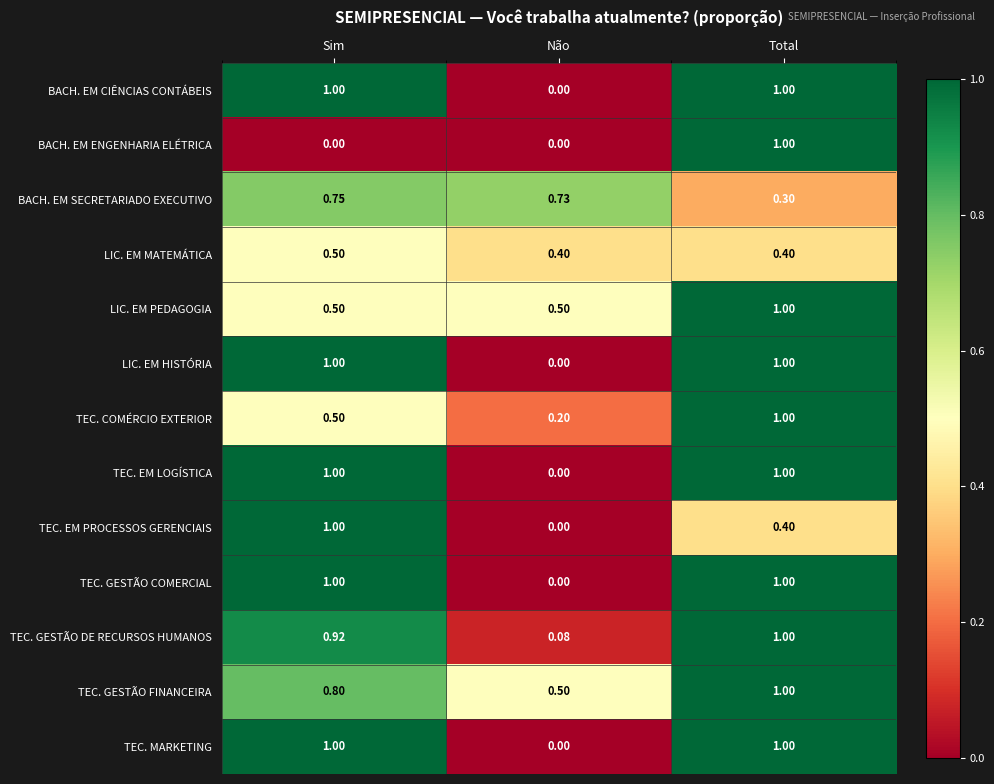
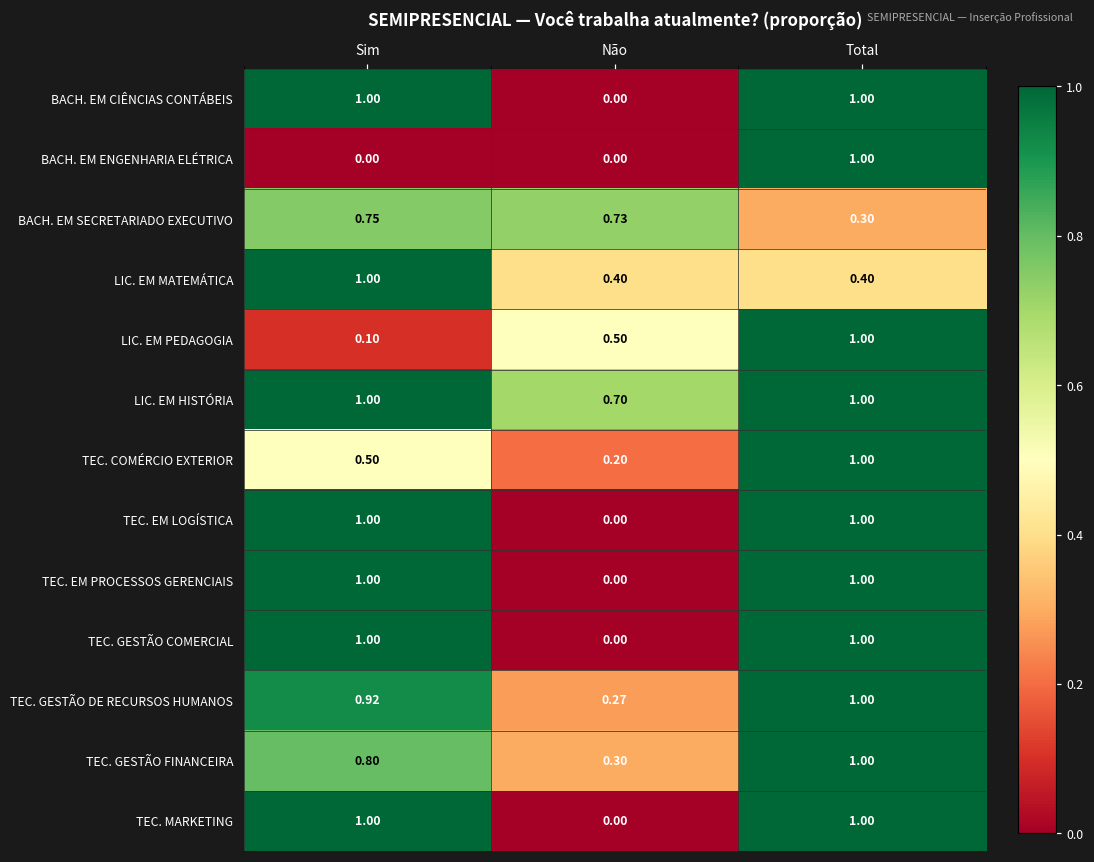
  {
    "BACH. EM CIÊNCIAS CONTÁBEIS": {
      "Sim": 1.00,
      "Não": 0.00,
      "Total": 1.00
    },
    "BACH. EM ENGENHARIA ELÉTRICA": {
      "Sim": 0.00,
      "Não": 0.00,
      "Total": 1.00
    },
    "BACH. EM SECRETARIADO EXECUTIVO": {
      "Sim": 0.75,
      "Não": 0.73,
      "Total": 0.30
    },
    "LIC. EM MATEMÁTICA": {
-     "Sim": 0.50,
+     "Sim": 1.00,
      "Não": 0.40,
      "Total": 0.40
    },
    "LIC. EM PEDAGOGIA": {
-     "Sim": 0.50,
+     "Sim": 0.10,
      "Não": 0.50,
      "Total": 1.00
    },
    "LIC. EM HISTÓRIA": {
      "Sim": 1.00,
-     "Não": 0.00,
+     "Não": 0.70,
      "Total": 1.00
    },
    "TEC. COMÉRCIO EXTERIOR": {
      "Sim": 0.50,
      "Não": 0.20,
      "Total": 1.00
    },
    "TEC. EM LOGÍSTICA": {
      "Sim": 1.00,
      "Não": 0.00,
      "Total": 1.00
    },
    "TEC. EM PROCESSOS GERENCIAIS": {
      "Sim": 1.00,
      "Não": 0.00,
-     "Total": 0.40
+     "Total": 1.00
    },
    "TEC. GESTÃO COMERCIAL": {
      "Sim": 1.00,
      "Não": 0.00,
      "Total": 1.00
    },
    "TEC. GESTÃO DE RECURSOS HUMANOS": {
      "Sim": 0.92,
-     "Não": 0.08,
+     "Não": 0.27,
      "Total": 1.00
    },
    "TEC. GESTÃO FINANCEIRA": {
      "Sim": 0.80,
-     "Não": 0.50,
+     "Não": 0.30,
      "Total": 1.00
    },
    "TEC. MARKETING": {
      "Sim": 1.00,
      "Não": 0.00,
      "Total": 1.00
    }
  }
